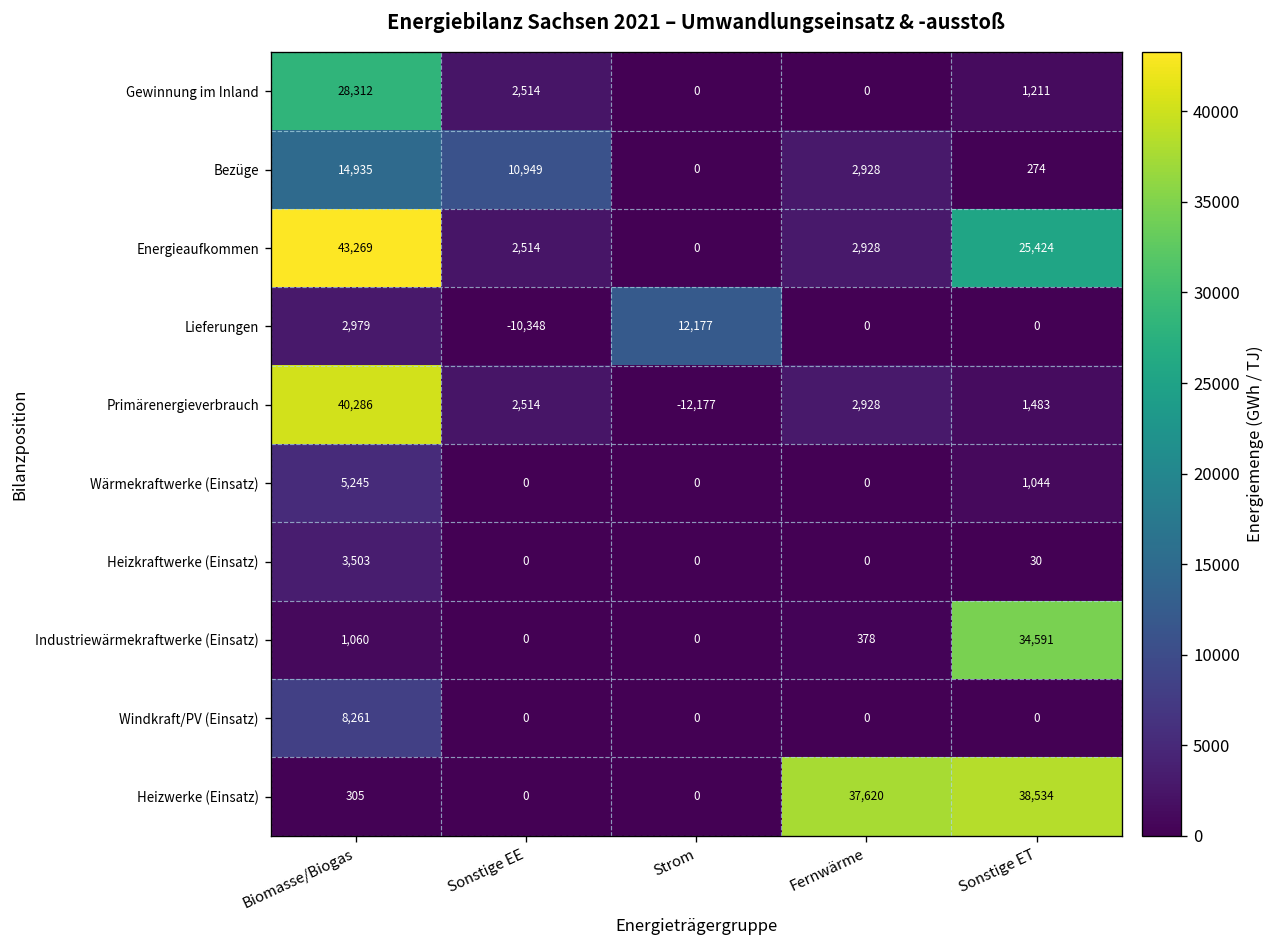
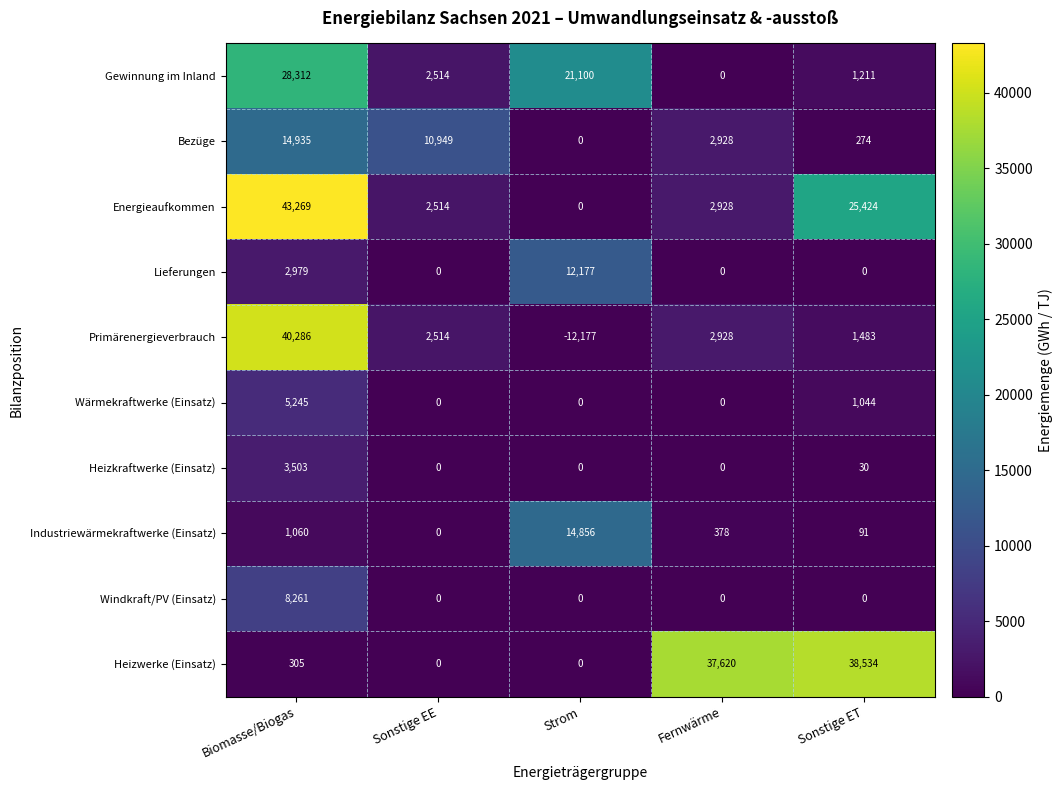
  {
    "Gewinnung im Inland": {
      "Biomasse/Biogas": "28,312",
      "Sonstige EE": "2,514",
-     "Strom": "0",
+     "Strom": "21,100",
      "Fernwärme": "0",
      "Sonstige ET": "1,211"
    },
    "Bezüge": {
      "Biomasse/Biogas": "14,935",
      "Sonstige EE": "10,949",
      "Strom": "0",
      "Fernwärme": "2,928",
      "Sonstige ET": "274"
    },
    "Energieaufkommen": {
      "Biomasse/Biogas": "43,269",
      "Sonstige EE": "2,514",
      "Strom": "0",
      "Fernwärme": "2,928",
      "Sonstige ET": "25,424"
    },
    "Lieferungen": {
      "Biomasse/Biogas": "2,979",
-     "Sonstige EE": "-10,348",
+     "Sonstige EE": "0",
      "Strom": "12,177",
      "Fernwärme": "0",
      "Sonstige ET": "0"
    },
    "Primärenergieverbrauch": {
      "Biomasse/Biogas": "40,286",
      "Sonstige EE": "2,514",
      "Strom": "-12,177",
      "Fernwärme": "2,928",
      "Sonstige ET": "1,483"
    },
    "Wärmekraftwerke (Einsatz)": {
      "Biomasse/Biogas": "5,245",
      "Sonstige EE": "0",
      "Strom": "0",
      "Fernwärme": "0",
      "Sonstige ET": "1,044"
    },
    "Heizkraftwerke (Einsatz)": {
      "Biomasse/Biogas": "3,503",
      "Sonstige EE": "0",
      "Strom": "0",
      "Fernwärme": "0",
      "Sonstige ET": "30"
    },
    "Industriewärmekraftwerke (Einsatz)": {
      "Biomasse/Biogas": "1,060",
      "Sonstige EE": "0",
-     "Strom": "0",
+     "Strom": "14,856",
      "Fernwärme": "378",
-     "Sonstige ET": "34,591"
+     "Sonstige ET": "91"
    },
    "Windkraft/PV (Einsatz)": {
      "Biomasse/Biogas": "8,261",
      "Sonstige EE": "0",
      "Strom": "0",
      "Fernwärme": "0",
      "Sonstige ET": "0"
    },
    "Heizwerke (Einsatz)": {
      "Biomasse/Biogas": "305",
      "Sonstige EE": "0",
      "Strom": "0",
      "Fernwärme": "37,620",
      "Sonstige ET": "38,534"
    }
  }
